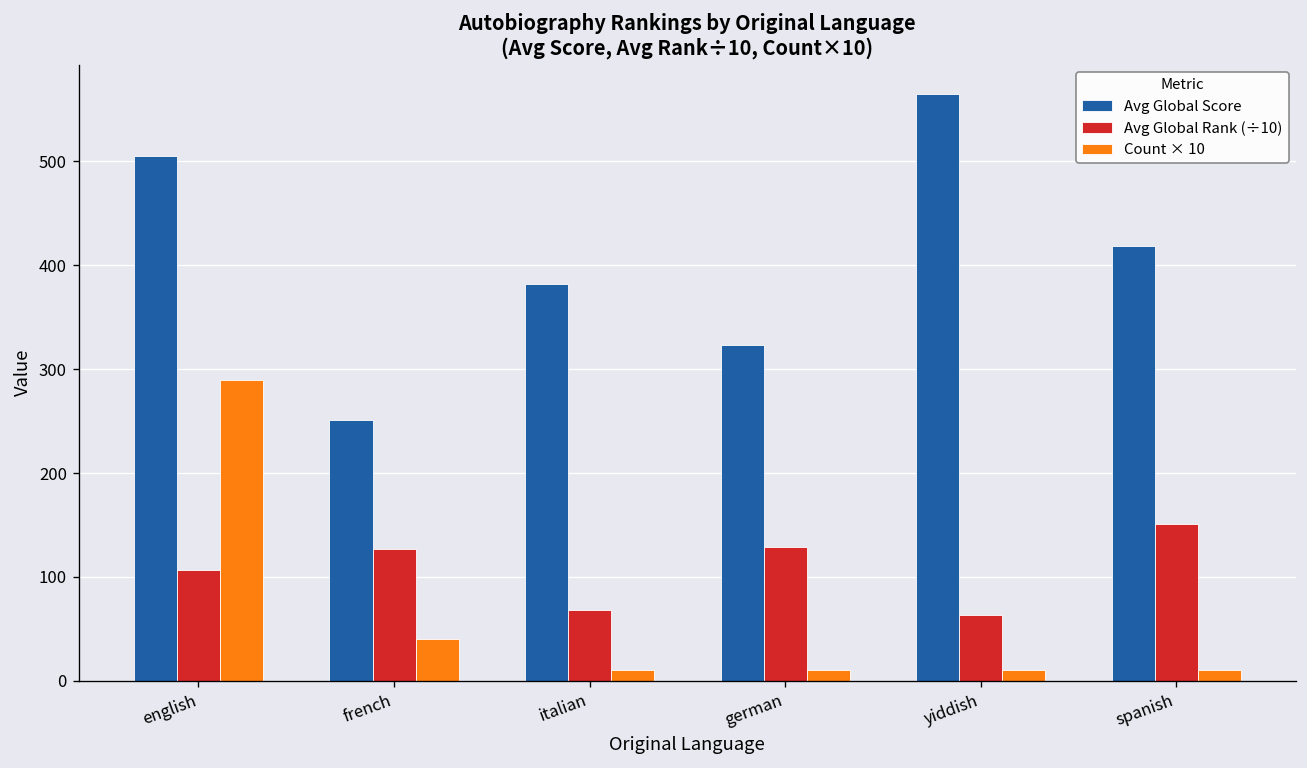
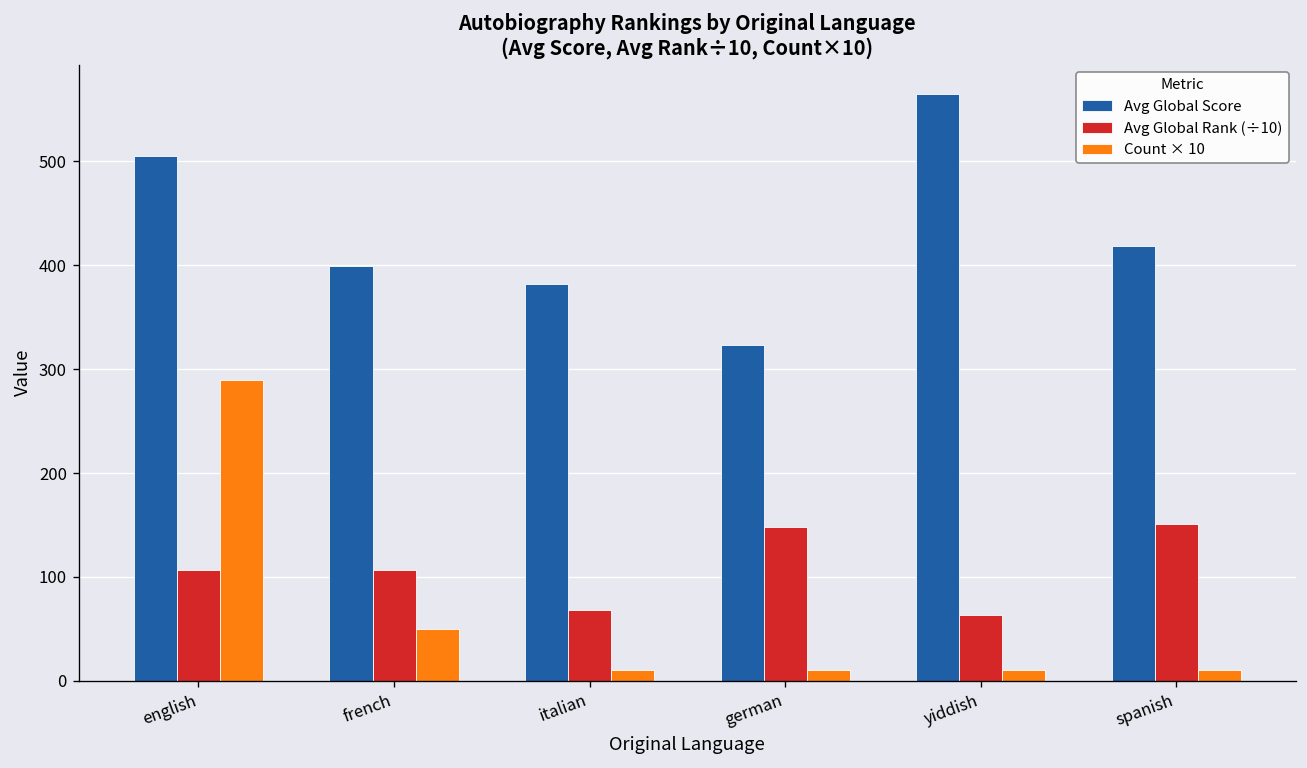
  {
    "Avg Global Score": {
      "english": 510,
-     "french": 250,
+     "french": 400,
      "italian": 380,
      "german": 320,
      "yiddish": 570,
      "spanish": 420
    },
    "Avg Global Rank (÷10)": {
      "english": 110,
-     "french": 130,
+     "french": 110,
      "italian": 70,
-     "german": 130,
+     "german": 150,
      "yiddish": 60,
      "spanish": 150
    },
    "Count × 10": {
      "english": 290,
-     "french": 40,
+     "french": 50,
      "italian": 10,
      "german": 10,
      "yiddish": 10,
      "spanish": 10
    }
  }
